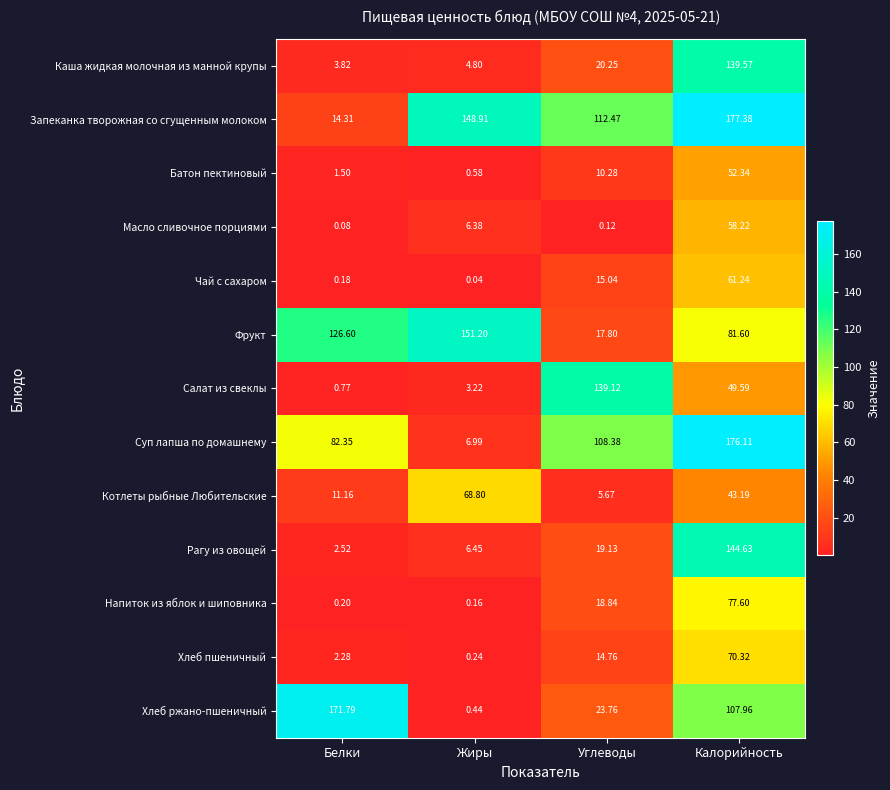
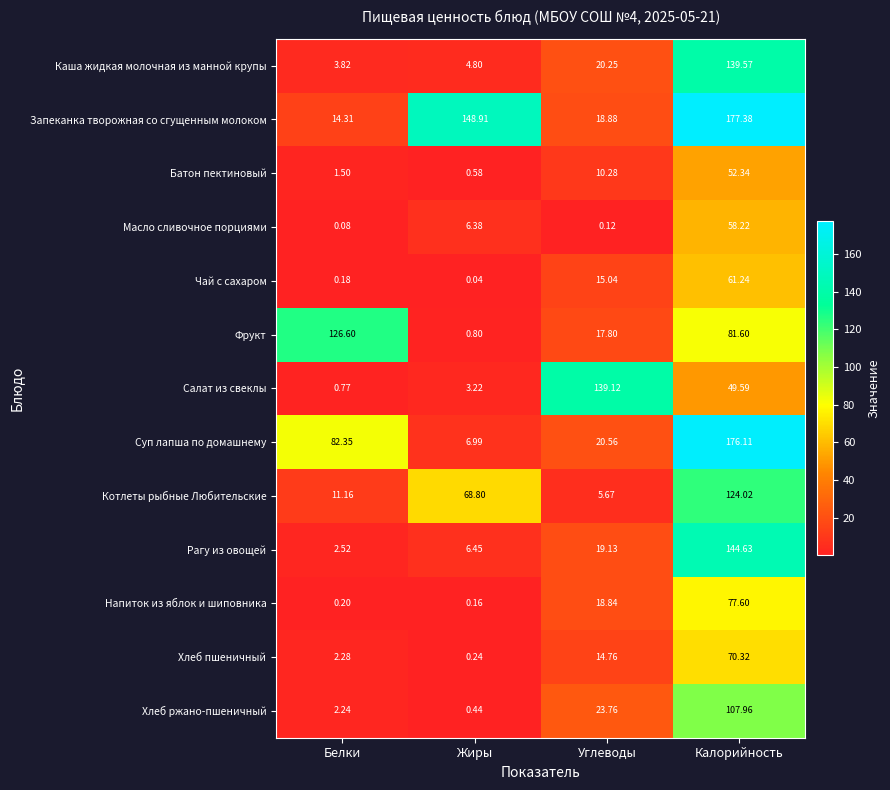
  {
    "Каша жидкая молочная из манной крупы": {
      "Белки": 3.82,
      "Жиры": 4.80,
      "Углеводы": 20.25,
      "Калорийность": 139.57
    },
    "Запеканка творожная со сгущенным молоком": {
      "Белки": 14.31,
      "Жиры": 148.91,
-     "Углеводы": 112.47,
+     "Углеводы": 18.88,
      "Калорийность": 177.38
    },
    "Батон пектиновый": {
      "Белки": 1.50,
      "Жиры": 0.58,
      "Углеводы": 10.28,
      "Калорийность": 52.34
    },
    "Масло сливочное порциями": {
      "Белки": 0.08,
      "Жиры": 6.38,
      "Углеводы": 0.12,
      "Калорийность": 58.22
    },
    "Чай с сахаром": {
      "Белки": 0.18,
      "Жиры": 0.04,
      "Углеводы": 15.04,
      "Калорийность": 61.24
    },
    "Фрукт": {
      "Белки": 126.60,
-     "Жиры": 151.20,
+     "Жиры": 0.80,
      "Углеводы": 17.80,
      "Калорийность": 81.60
    },
    "Салат из свеклы": {
      "Белки": 0.77,
      "Жиры": 3.22,
      "Углеводы": 139.12,
      "Калорийность": 49.59
    },
    "Суп лапша по домашнему": {
      "Белки": 82.35,
      "Жиры": 6.99,
-     "Углеводы": 108.38,
+     "Углеводы": 20.56,
      "Калорийность": 176.11
    },
    "Котлеты рыбные Любительские": {
      "Белки": 11.16,
      "Жиры": 68.80,
      "Углеводы": 5.67,
-     "Калорийность": 43.19
+     "Калорийность": 124.02
    },
    "Рагу из овощей": {
      "Белки": 2.52,
      "Жиры": 6.45,
      "Углеводы": 19.13,
      "Калорийность": 144.63
    },
    "Напиток из яблок и шиповника": {
      "Белки": 0.20,
      "Жиры": 0.16,
      "Углеводы": 18.84,
      "Калорийность": 77.60
    },
    "Хлеб пшеничный": {
      "Белки": 2.28,
      "Жиры": 0.24,
      "Углеводы": 14.76,
      "Калорийность": 70.32
    },
    "Хлеб ржано-пшеничный": {
-     "Белки": 171.79,
+     "Белки": 2.24,
      "Жиры": 0.44,
      "Углеводы": 23.76,
      "Калорийность": 107.96
    }
  }
